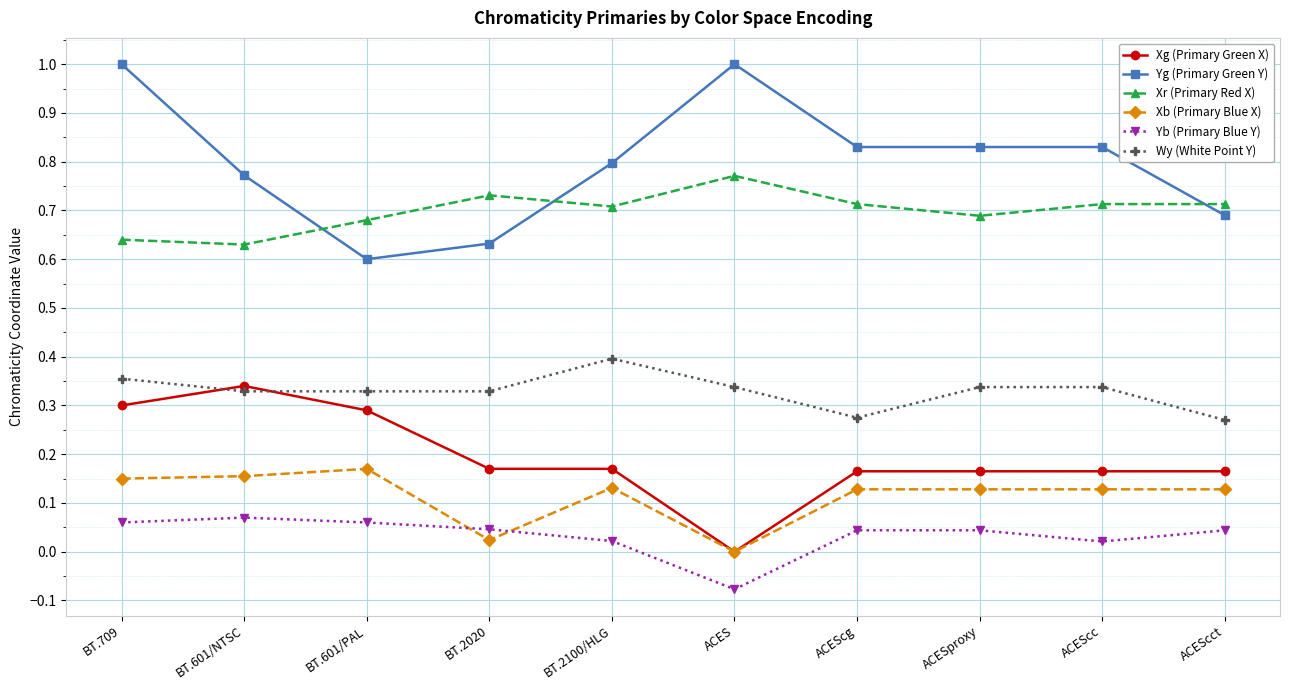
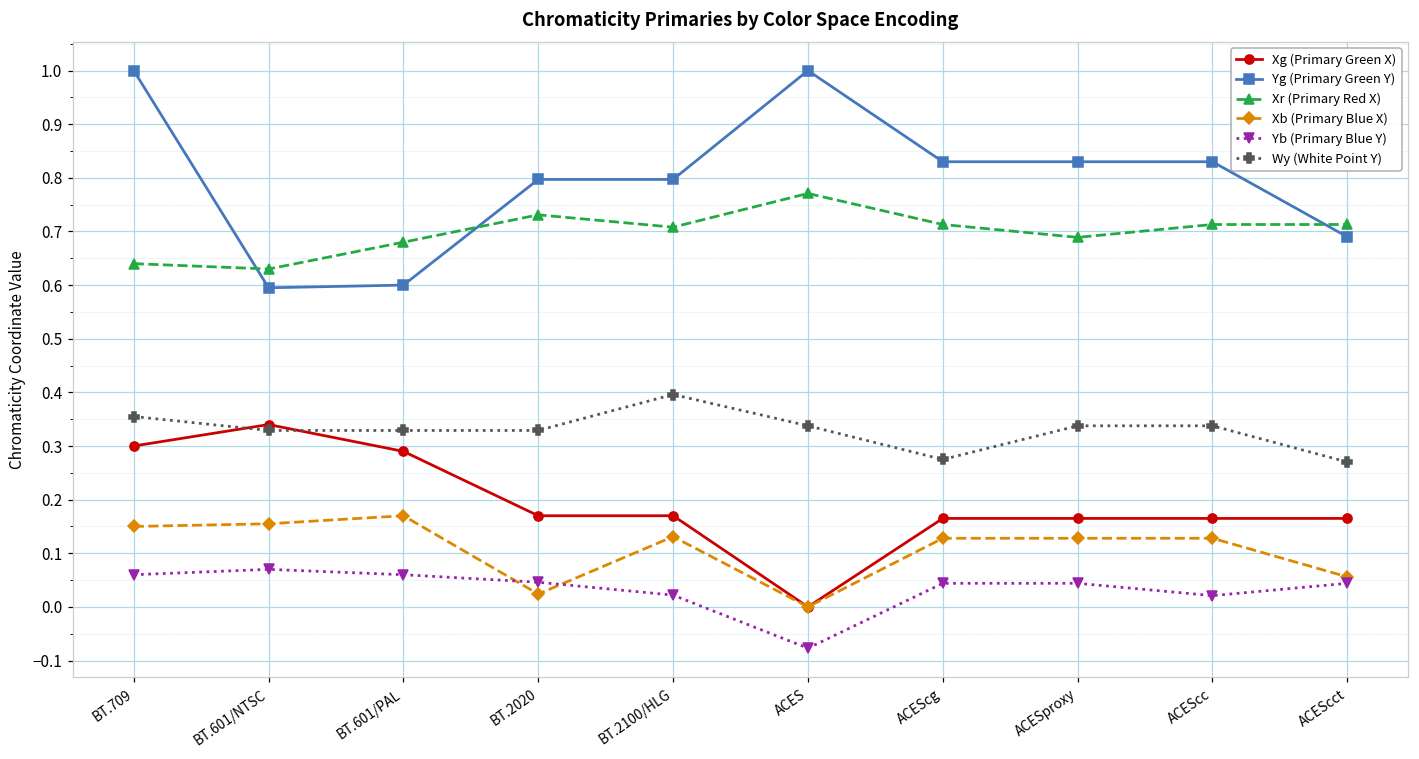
  {
    "Xg (Primary Green X)": {
      "BT.709": 0.30,
      "BT.601/NTSC": 0.34,
      "BT.601/PAL": 0.29,
      "BT.2020": 0.17,
      "BT.2100/HLG": 0.17,
      "ACEScg": 0.17,
      "ACESproxy": 0.17,
      "ACEScc": 0.17,
      "ACEScct": 0.17
    },
    "Yg (Primary Green Y)": {
      "BT.709": 1.00,
-     "BT.601/NTSC": 0.77,
+     "BT.601/NTSC": 0.60,
      "BT.601/PAL": 0.60,
-     "BT.2020": 0.63,
+     "BT.2020": 0.80,
      "BT.2100/HLG": 0.80,
      "ACES": 1.00,
      "ACEScg": 0.83,
      "ACESproxy": 0.83,
      "ACEScc": 0.83,
      "ACEScct": 0.69
    },
    "Xr (Primary Red X)": {
      "BT.709": 0.64,
      "BT.601/NTSC": 0.63,
      "BT.601/PAL": 0.68,
      "BT.2020": 0.73,
      "BT.2100/HLG": 0.71,
      "ACES": 0.77,
      "ACEScg": 0.71,
      "ACESproxy": 0.69,
      "ACEScc": 0.71,
      "ACEScct": 0.71
    },
    "Xb (Primary Blue X)": {
      "BT.709": 0.15,
      "BT.601/NTSC": 0.16,
      "BT.601/PAL": 0.17,
      "BT.2020": 0.02,
      "BT.2100/HLG": 0.13,
      "ACEScg": 0.13,
      "ACESproxy": 0.13,
      "ACEScc": 0.13,
-     "ACEScct": 0.13
+     "ACEScct": 0.06
    },
    "Yb (Primary Blue Y)": {
      "BT.709": 0.06,
      "BT.601/NTSC": 0.07,
      "BT.601/PAL": 0.06,
      "BT.2020": 0.05,
      "BT.2100/HLG": 0.02,
      "ACES": -0.08,
      "ACEScg": 0.04,
      "ACESproxy": 0.04,
      "ACEScc": 0.02,
      "ACEScct": 0.04
    },
    "Wy (White Point Y)": {
      "BT.709": 0.36,
      "BT.601/NTSC": 0.33,
      "BT.601/PAL": 0.33,
      "BT.2020": 0.33,
      "BT.2100/HLG": 0.40,
      "ACES": 0.34,
      "ACEScg": 0.27,
      "ACESproxy": 0.34,
      "ACEScc": 0.34,
      "ACEScct": 0.27
    }
  }
